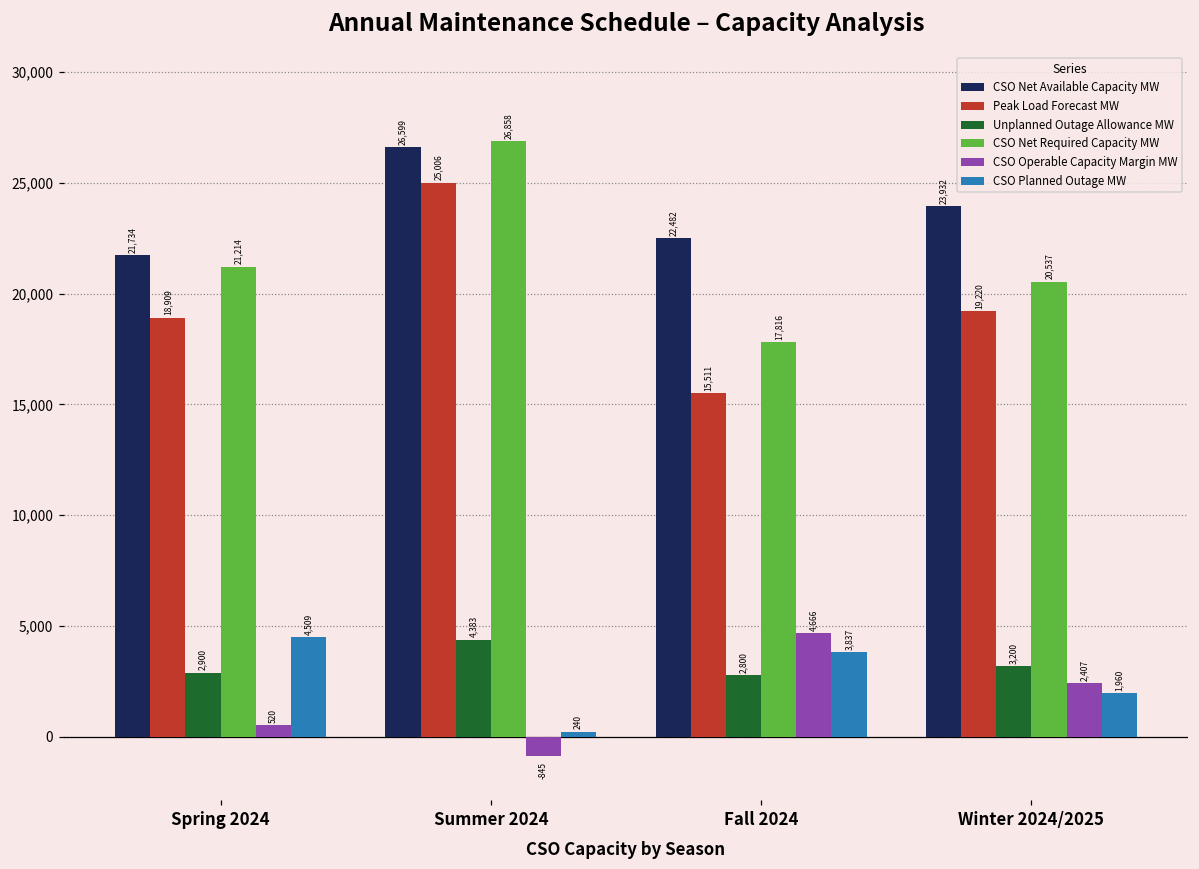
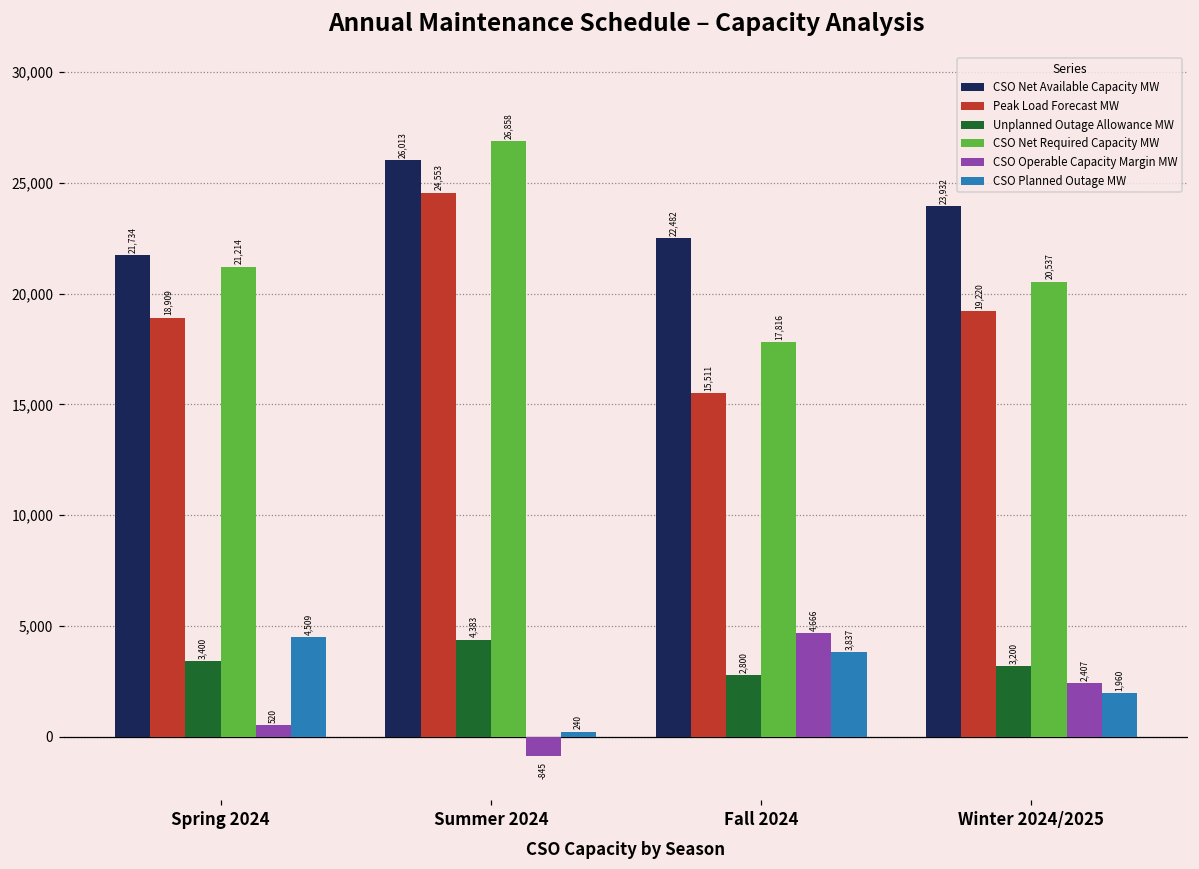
  {
    "CSO Net Available Capacity MW": {
      "Spring 2024": "21,734",
-     "Summer 2024": "26,599",
+     "Summer 2024": "26,013",
      "Fall 2024": "22,482",
      "Winter 2024/2025": "23,932"
    },
    "Peak Load Forecast MW": {
      "Spring 2024": "18,909",
-     "Summer 2024": "25,006",
+     "Summer 2024": "24,553",
      "Fall 2024": "15,511",
      "Winter 2024/2025": "19,220"
    },
    "Unplanned Outage Allowance MW": {
-     "Spring 2024": "2,900",
+     "Spring 2024": "3,400",
      "Summer 2024": "4,383",
      "Fall 2024": "2,800",
      "Winter 2024/2025": "3,200"
    },
    "CSO Net Required Capacity MW": {
      "Spring 2024": "21,214",
      "Summer 2024": "26,858",
      "Fall 2024": "17,816",
      "Winter 2024/2025": "20,537"
    },
    "CSO Operable Capacity Margin MW": {
      "Spring 2024": "520",
      "Summer 2024": "-845",
      "Fall 2024": "4,666",
      "Winter 2024/2025": "2,407"
    },
    "CSO Planned Outage MW": {
      "Spring 2024": "4,509",
      "Summer 2024": "240",
      "Fall 2024": "3,837",
      "Winter 2024/2025": "1,960"
    }
  }
